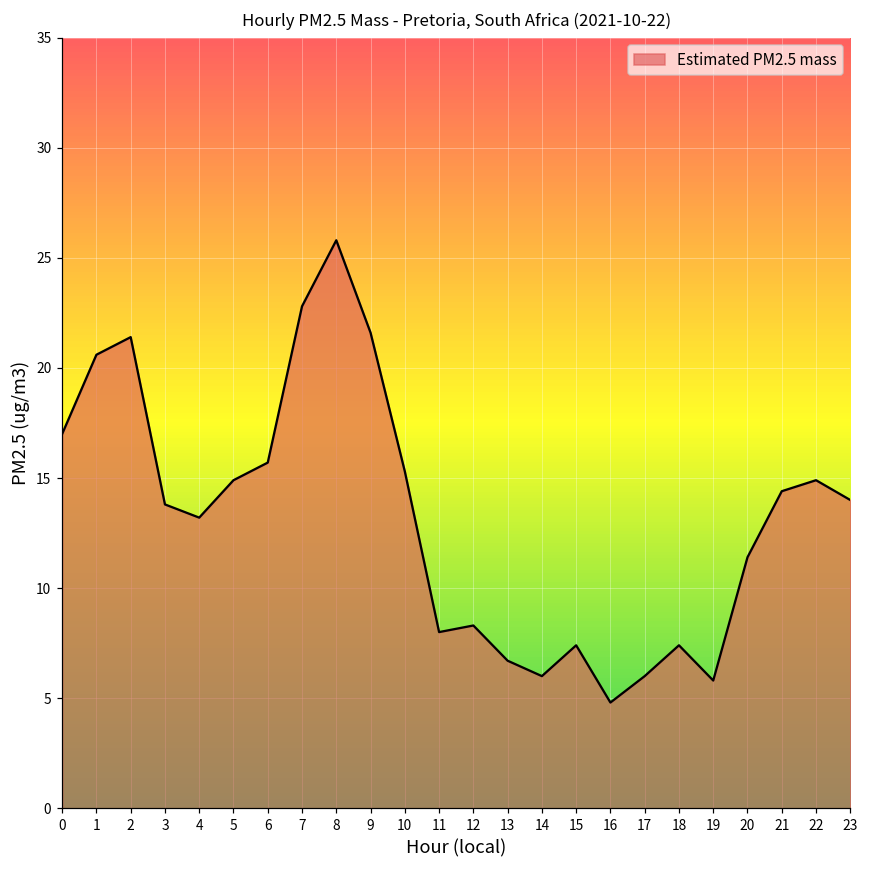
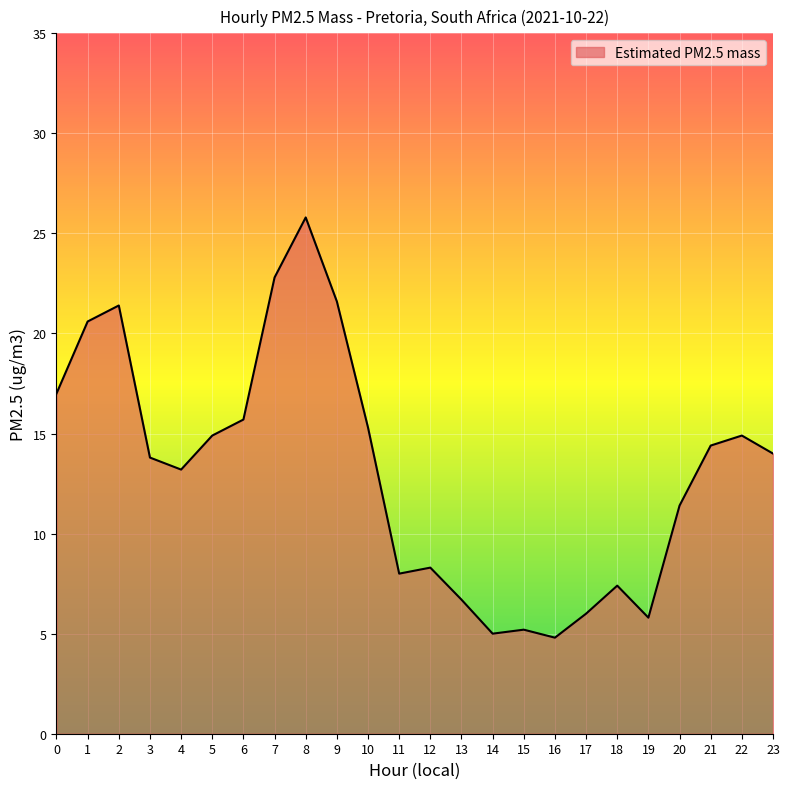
  {
    "0": 17.0,
    "1": 20.6,
    "2": 21.4,
    "3": 13.8,
    "4": 13.2,
    "5": 14.9,
    "6": 15.7,
    "7": 22.8,
    "8": 25.8,
    "9": 21.6,
    "10": 15.3,
    "11": 8.0,
    "12": 8.3,
    "13": 6.7,
-   "14": 6,
-   "15": 7.4,
+   "14": 5,
+   "15": 5.2,
    "16": 4.8,
    "17": 6.0,
    "18": 7.4,
    "19": 5.8,
    "20": 11.4,
    "21": 14.4,
    "22": 14.9,
    "23": 14.0
  }
